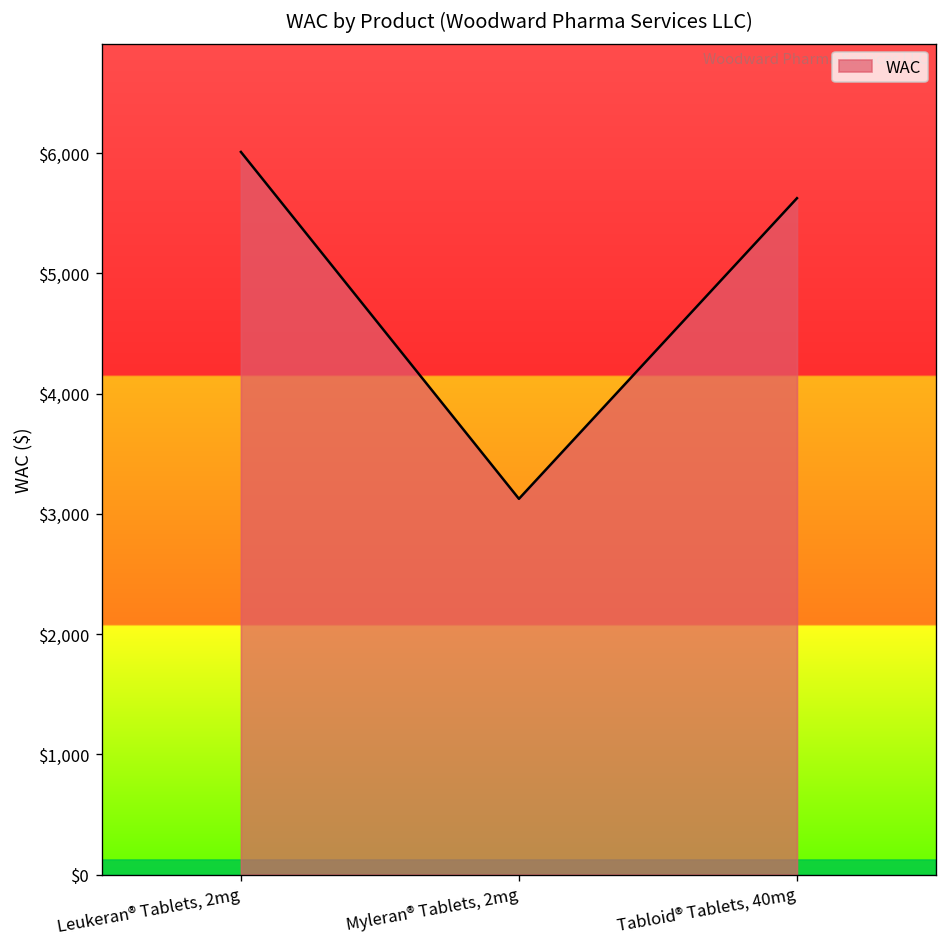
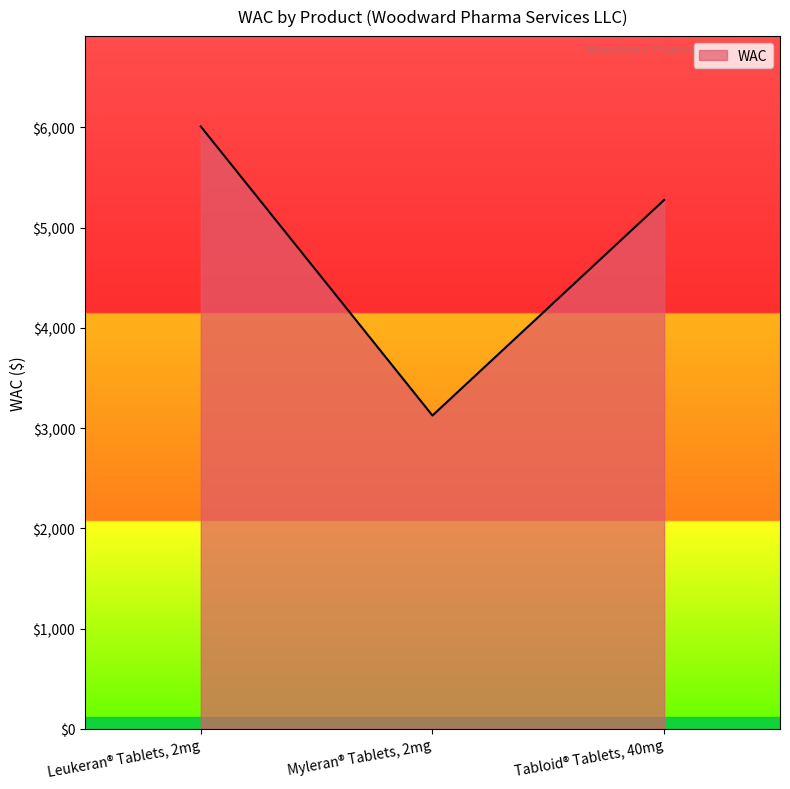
  {
    "Leukeran® Tablets, 2mg": "$6,010",
    "Myleran® Tablets, 2mg": "$3,130",
-   "Tabloid® Tablets, 40mg": "$5,620"
+   "Tabloid® Tablets, 40mg": "$5,280"
  }
